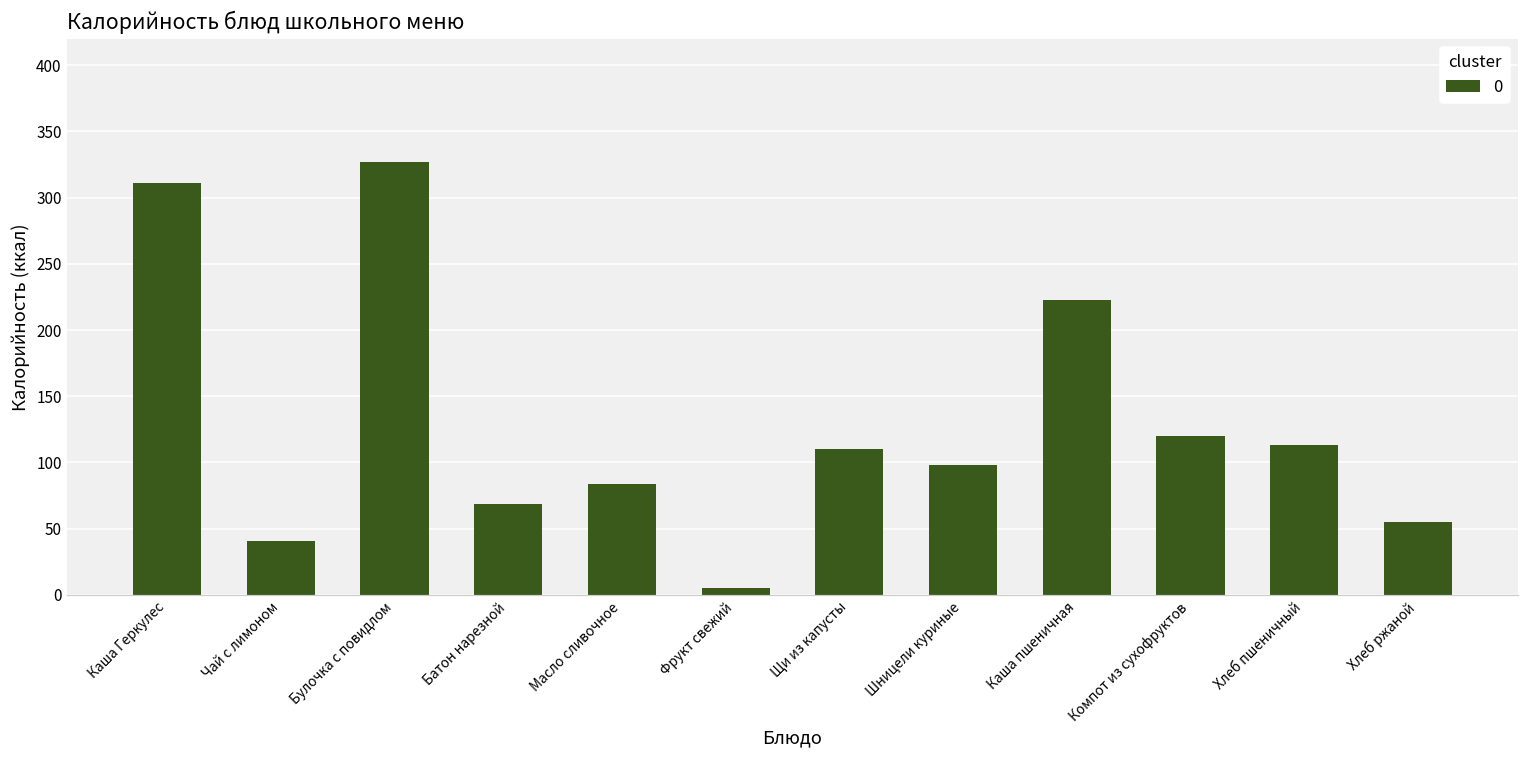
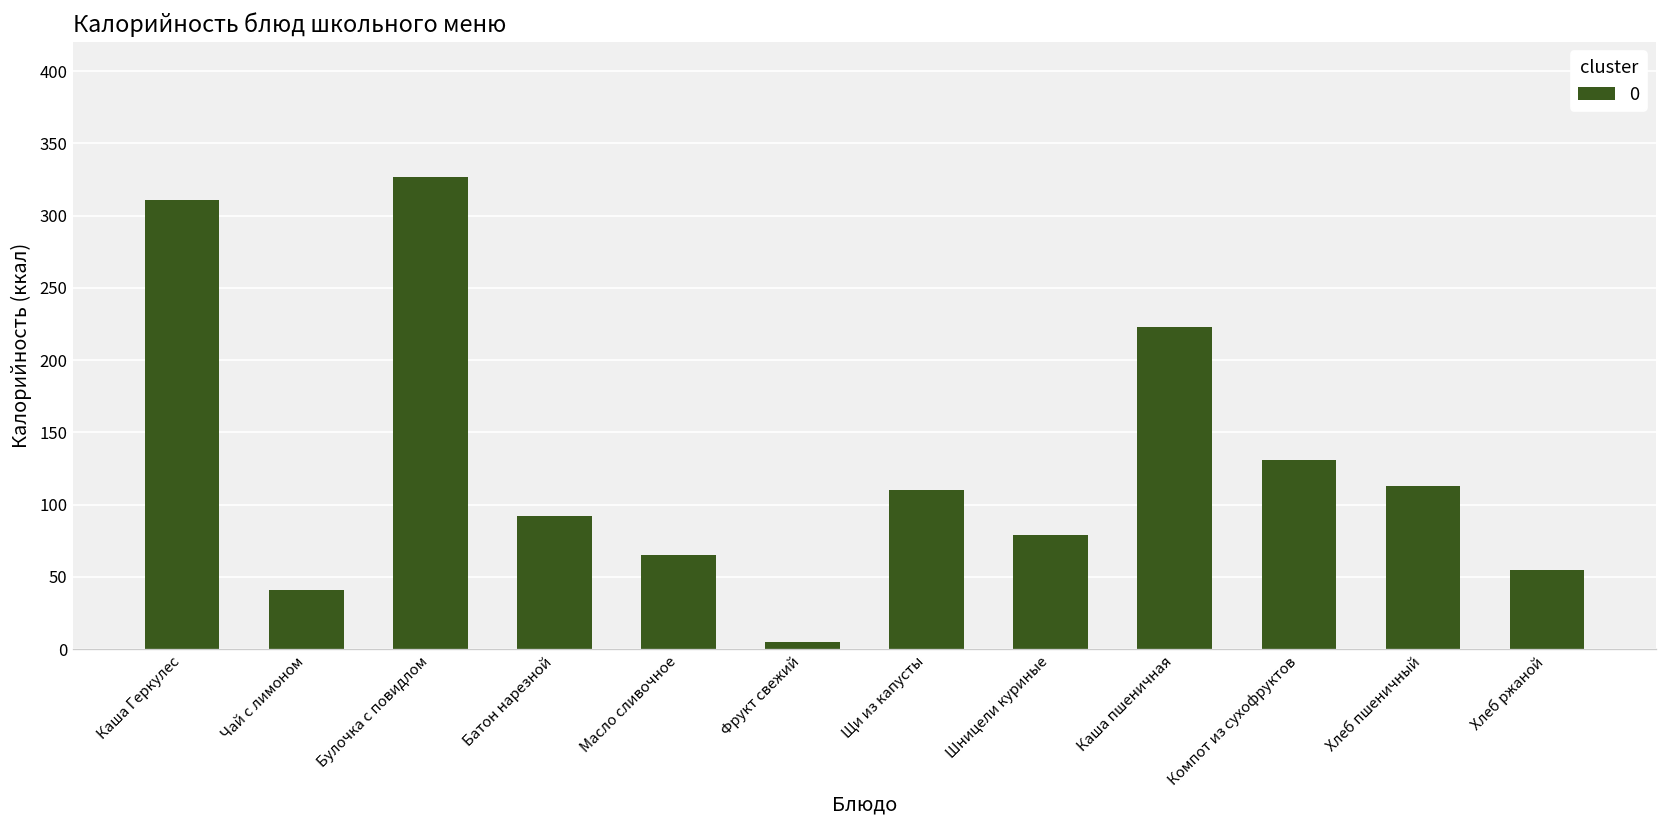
  {
    "Каша Геркулес": 311,
    "Чай с лимоном": 41,
    "Булочка с повидлом": 327,
-   "Батон нарезной": 69,
-   "Масло сливочное": 84,
+   "Батон нарезной": 92,
+   "Масло сливочное": 65,
    "Фрукт свежий": 5,
    "Щи из капусты": 110,
-   "Шницели куриные": 98,
+   "Шницели куриные": 79,
    "Каша пшеничная": 223,
-   "Компот из сухофруктов": 120,
+   "Компот из сухофруктов": 131,
    "Хлеб пшеничный": 113,
    "Хлеб ржаной": 55
  }
